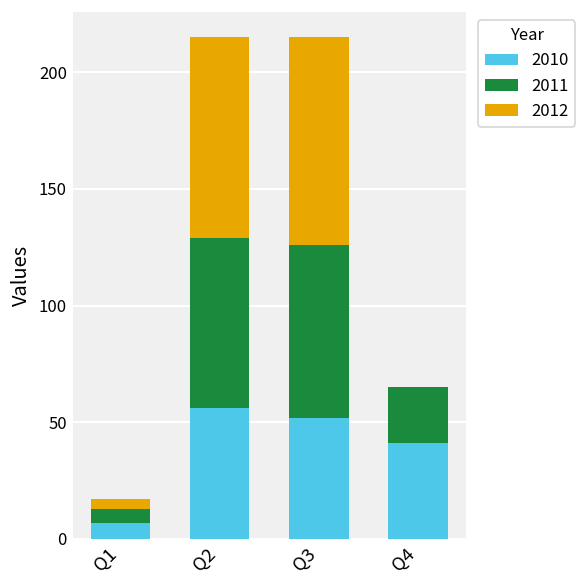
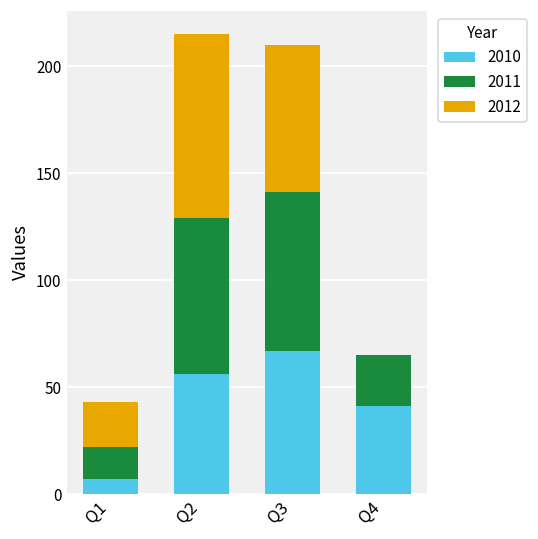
  {
    "2010": {
      "Q1": 7,
      "Q2": 56,
-     "Q3": 52,
+     "Q3": 67,
      "Q4": 41
    },
    "2011": {
-     "Q1": 6,
+     "Q1": 15,
      "Q2": 73,
      "Q3": 74,
      "Q4": 24
    },
    "2012": {
-     "Q1": 4,
+     "Q1": 21,
      "Q2": 86,
-     "Q3": 89,
+     "Q3": 69,
      "Q4": 0
    }
  }
